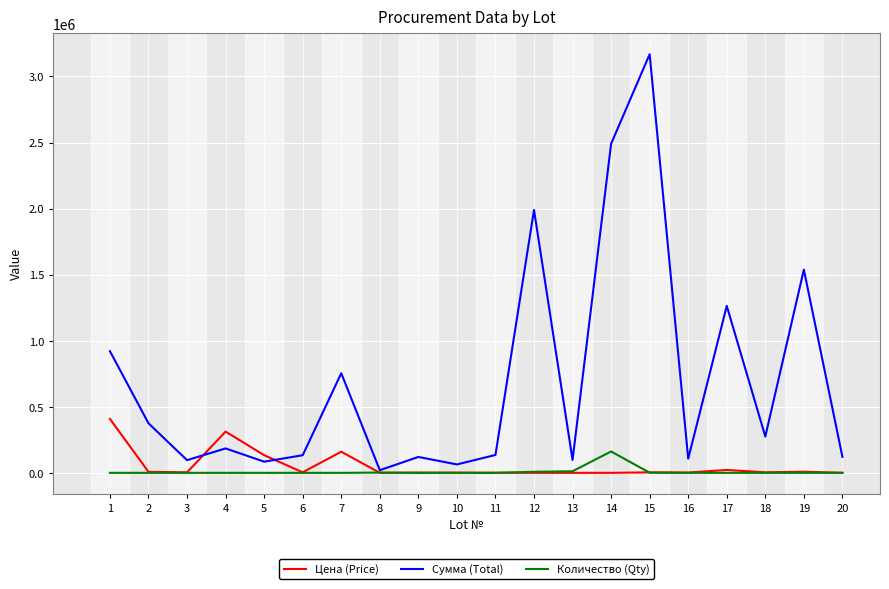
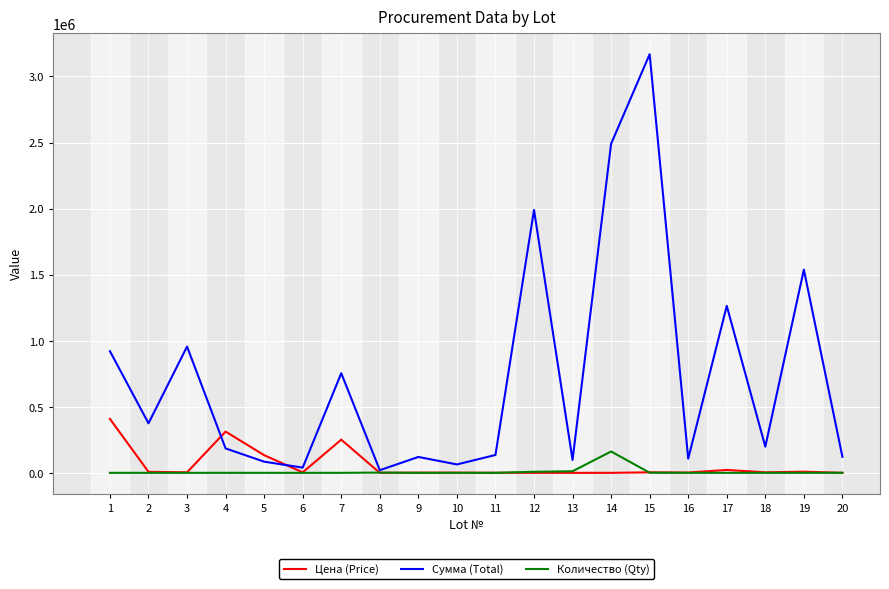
  {
    "Цена (Price)": {
      "1": 410000,
      "4": 310000,
      "5": 130000,
-     "7": 160000,
+     "7": 250000,
      "14": 0,
      "17": 20000
    },
    "Сумма (Total)": {
      "1": 920000,
      "2": 380000,
-     "3": 100000,
+     "3": 960000,
      "4": 180000,
      "5": 80000,
-     "6": 130000,
+     "6": 40000,
      "7": 750000,
      "9": 120000,
      "10": 60000,
      "11": 140000,
      "12": 1990000,
      "13": 100000,
      "14": 2490000,
      "15": 3170000,
      "16": 110000,
      "17": 1260000,
-     "18": 280000,
+     "18": 200000,
      "19": 1540000,
      "20": 120000
    },
    "Количество (Qty)": {
      "1": 0,
      "4": 0,
      "5": 0,
      "7": 0,
      "14": 160000,
      "17": 0
    }
  }
